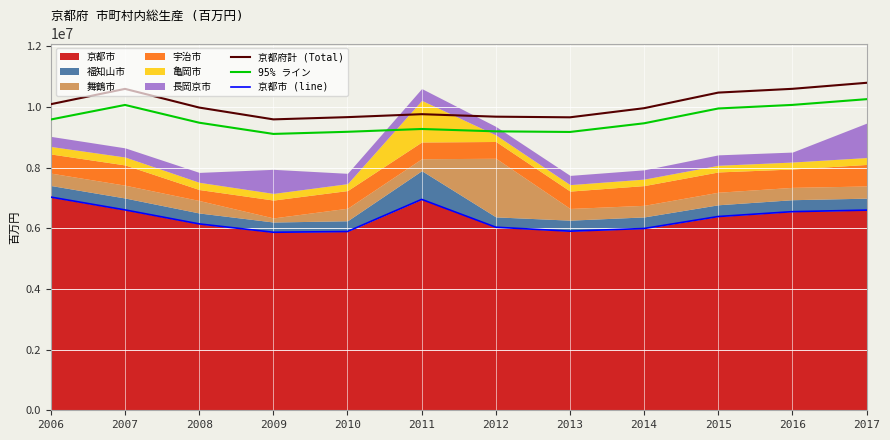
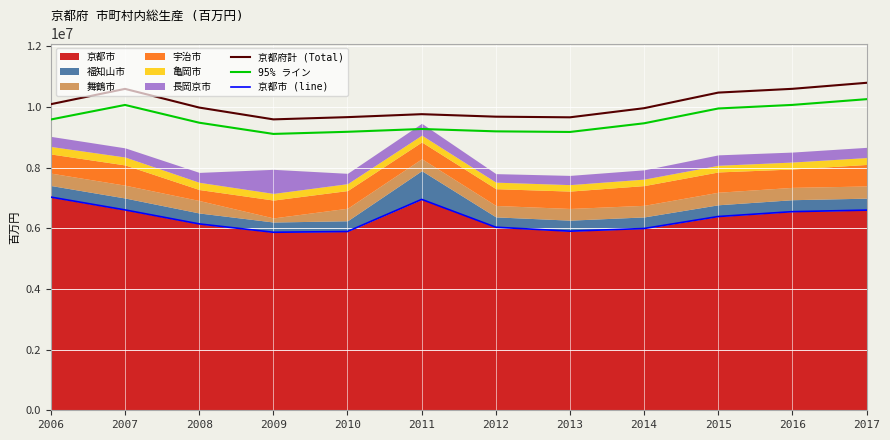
  {
    "京都府計 (Total)": {
      "2006": 10100000,
      "2008": 10000000,
      "2009": 9600000,
      "2010": 9700000,
      "2011": 9800000,
      "2012": 9700000,
      "2013": 9700000,
      "2014": 10000000,
      "2015": 10500000,
      "2016": 10600000,
      "2017": 10800000
    },
    "京都市": {
      "2006": 7000000,
      "2007": 6600000,
      "2008": 6100000,
      "2009": 5900000,
      "2010": 5900000,
      "2011": 7000000,
      "2012": 6000000,
      "2013": 5900000,
      "2014": 6000000,
      "2015": 6400000,
      "2016": 6600000,
      "2017": 6600000
    },
    "95% ライン": {
      "2006": 9600000,
      "2007": 10100000,
      "2008": 9500000,
      "2009": 9100000,
      "2010": 9200000,
      "2011": 9300000,
      "2012": 9200000,
      "2013": 9200000,
      "2014": 9500000,
      "2015": 10000000,
      "2016": 10100000,
      "2017": 10300000
    },
    "福知山市": {
      "2006": 400000,
      "2007": 400000,
      "2008": 400000,
      "2009": 300000,
      "2010": 400000,
      "2011": 900000,
      "2012": 300000,
      "2013": 400000,
      "2014": 400000,
      "2015": 400000,
      "2016": 400000,
      "2017": 400000
    },
    "舞鶴市": {
      "2006": 400000,
      "2007": 400000,
      "2008": 400000,
      "2009": 100000,
      "2010": 400000,
      "2011": 400000,
-     "2012": 1900000,
+     "2012": 400000,
      "2013": 400000,
      "2014": 400000,
      "2015": 400000,
      "2016": 400000,
      "2017": 400000
    },
    "宇治市": {
      "2006": 600000,
      "2007": 700000,
      "2008": 400000,
      "2009": 600000,
      "2010": 600000,
      "2011": 600000,
      "2012": 600000,
      "2013": 600000,
      "2014": 700000,
      "2015": 700000,
      "2016": 600000,
      "2017": 700000
    },
    "亀岡市": {
      "2006": 200000,
      "2007": 300000,
      "2008": 200000,
      "2009": 200000,
      "2010": 200000,
-     "2011": 1400000,
+     "2011": 200000,
      "2012": 200000,
      "2013": 200000,
      "2014": 200000,
      "2015": 200000,
      "2016": 200000,
      "2017": 200000
    },
    "長岡京市": {
      "2006": 300000,
      "2007": 300000,
      "2008": 300000,
      "2009": 800000,
      "2010": 300000,
      "2011": 400000,
      "2012": 300000,
      "2013": 300000,
      "2014": 300000,
      "2015": 300000,
      "2016": 300000,
-     "2017": 1100000
+     "2017": 300000
    }
  }
